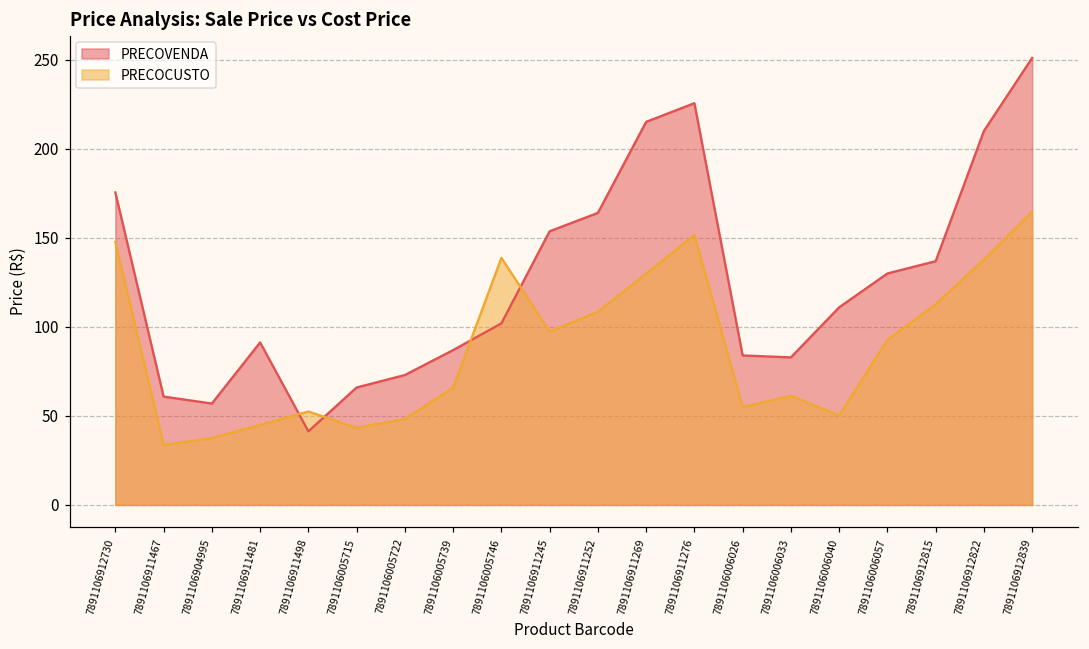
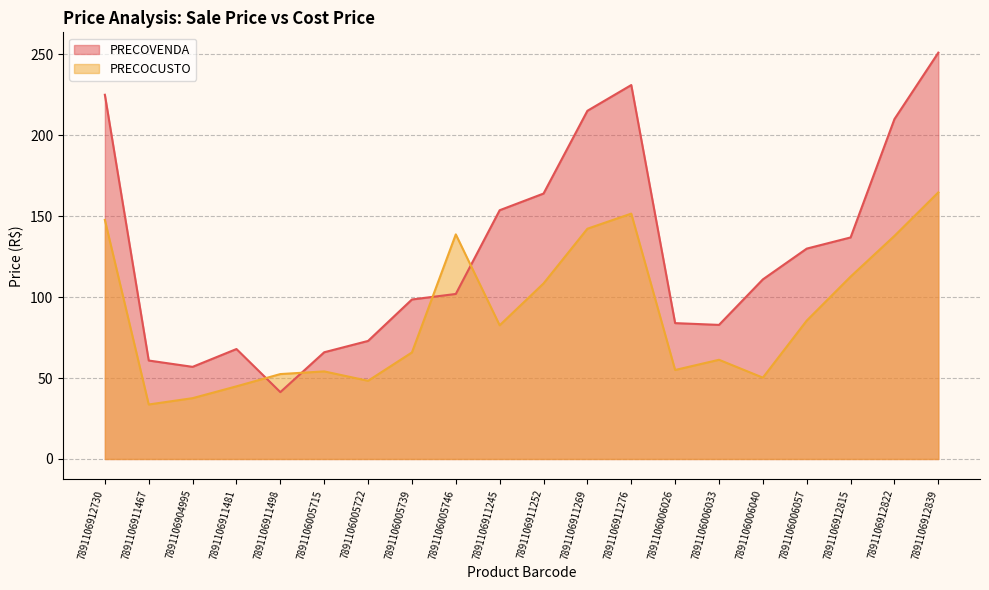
  {
    "PRECOVENDA": {
-     "7891106912730": 175,
+     "7891106912730": 225,
      "7891106911467": 61,
      "7891106904995": 57,
-     "7891106911481": 91,
+     "7891106911481": 68,
      "7891106911498": 41,
      "7891106005715": 66,
      "7891106005722": 73,
-     "7891106005739": 87,
+     "7891106005739": 99,
      "7891106005746": 102,
      "7891106911245": 154,
      "7891106911252": 164,
      "7891106911269": 215,
-     "7891106911276": 226,
+     "7891106911276": 231,
      "7891106006026": 84,
      "7891106006033": 83,
      "7891106006040": 111,
      "7891106006057": 130,
      "7891106912815": 137,
      "7891106912822": 210,
      "7891106912839": 251
    },
    "PRECOCUSTO": {
      "7891106912730": 148,
      "7891106911467": 34,
      "7891106904995": 38,
      "7891106911481": 45,
      "7891106911498": 52,
-     "7891106005715": 43,
+     "7891106005715": 54,
      "7891106005722": 48,
      "7891106005739": 66,
      "7891106005746": 139,
-     "7891106911245": 97,
+     "7891106911245": 83,
      "7891106911252": 108,
-     "7891106911269": 130,
+     "7891106911269": 142,
      "7891106911276": 152,
      "7891106006026": 55,
      "7891106006033": 61,
      "7891106006040": 50,
-     "7891106006057": 93,
+     "7891106006057": 85,
      "7891106912815": 113,
      "7891106912822": 138,
      "7891106912839": 165
    }
  }
